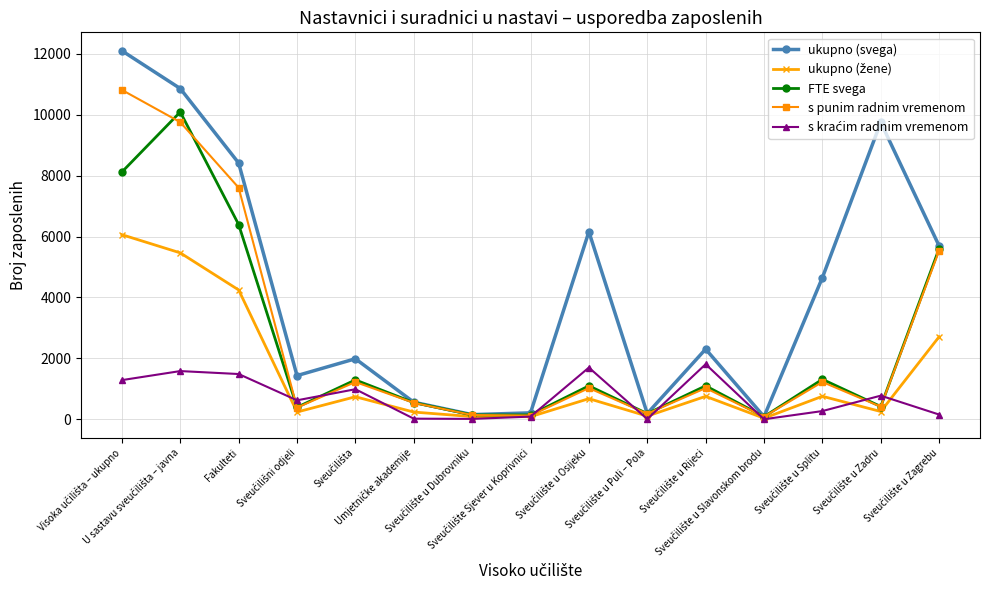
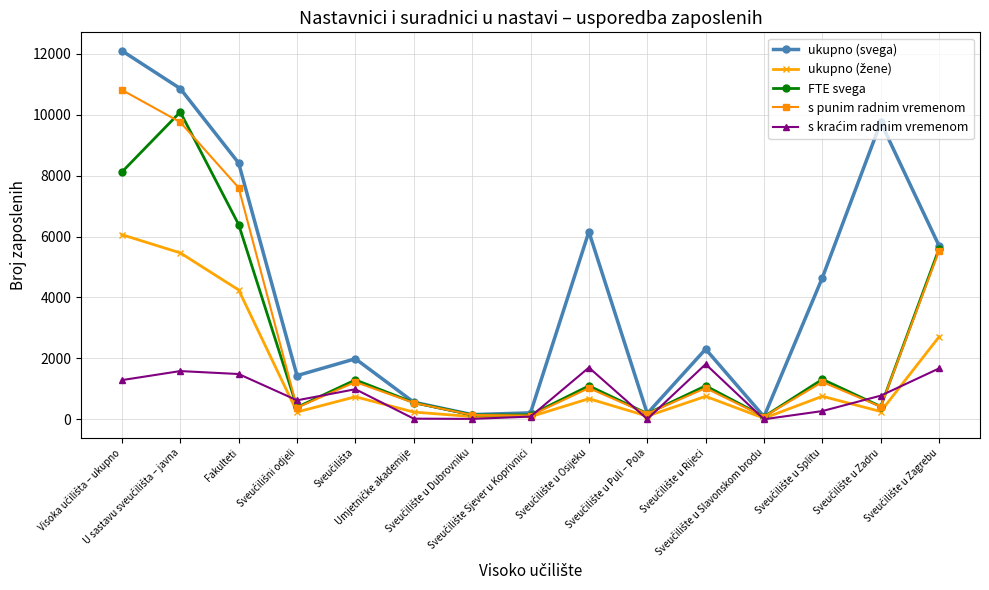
  {
    "ukupno (svega)": {
      "Visoka učilišta – ukupno": 12100,
      "U sastavu sveučilišta – javna": 10900,
      "Fakulteti": 8400,
      "Sveučilišni odjeli": 1400,
      "Sveučilišta": 2000,
      "Sveučilište u Osijeku": 6200,
      "Sveučilište u Rijeci": 2300,
      "Sveučilište u Splitu": 4700,
      "Sveučilište u Zagrebu": 5700
    },
    "FTE svega": {
      "Visoka učilišta – ukupno": 8100,
      "U sastavu sveučilišta – javna": 10100,
      "Fakulteti": 6400,
      "Sveučilište u Splitu": 1300
    },
    "s kraćim radnim vremenom": {
      "Visoka učilišta – ukupno": 1300,
      "U sastavu sveučilišta – javna": 1600,
      "Fakulteti": 1500,
      "Sveučilišni odjeli": 600,
      "Sveučilišta": 1000,
      "Umjetničke akademije": 0,
      "Sveučilište u Osijeku": 1700,
      "Sveučilište u Puli – Pola": 0,
      "Sveučilište u Rijeci": 1800,
      "Sveučilište u Splitu": 300,
      "Sveučilište u Zadru": 800,
-     "Sveučilište u Zagrebu": 200
+     "Sveučilište u Zagrebu": 1700
    }
  }
